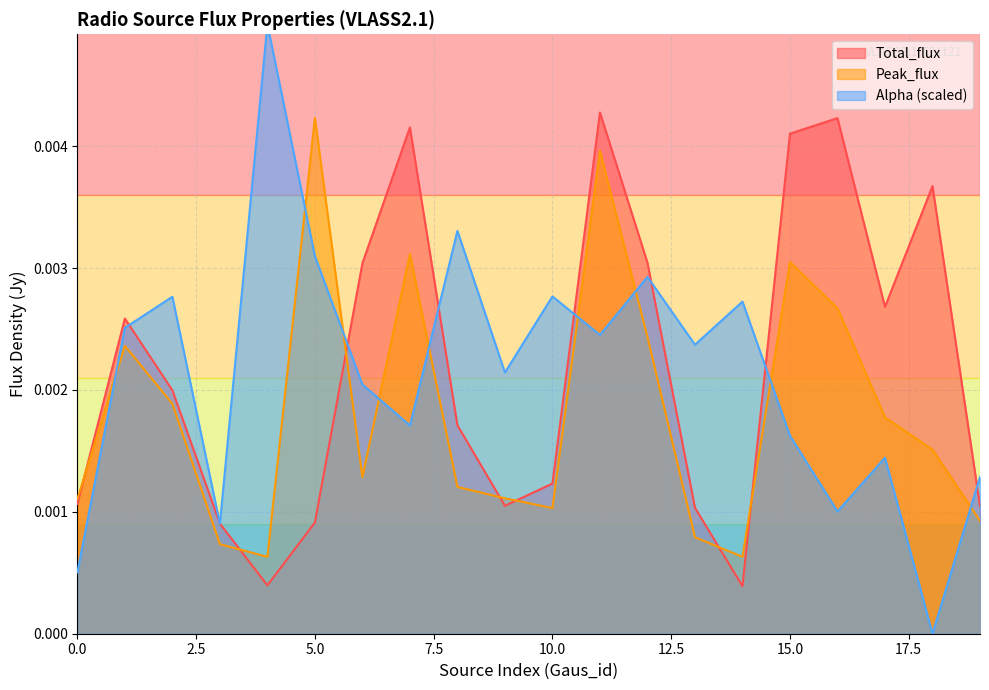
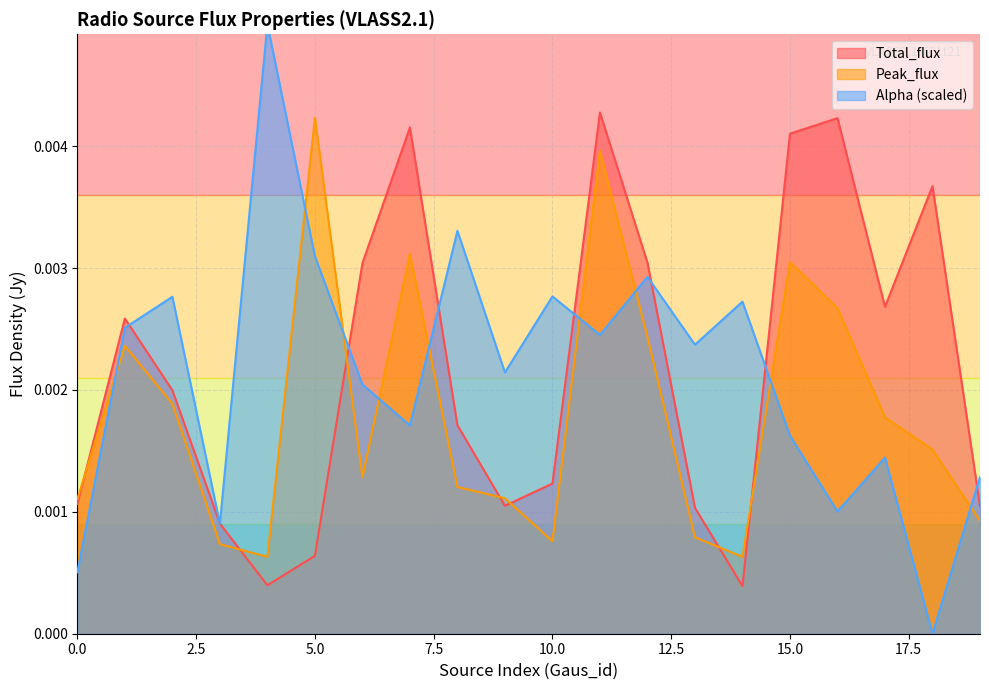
  {
    "Total_flux": {
      "0.0": 0.00106,
-     "5.0": 0.00091,
+     "5.0": 0.00064,
      "10.0": 0.00123,
      "15.0": 0.00410
    },
    "Peak_flux": {
      "0.0": 0.00111,
      "5.0": 0.00423,
-     "10.0": 0.00103,
+     "10.0": 0.00076,
      "15.0": 0.00305
    },
    "Alpha (scaled)": {
      "0.0": 0.00050,
      "5.0": 0.00310,
      "10.0": 0.00277,
      "15.0": 0.00162
    }
  }
